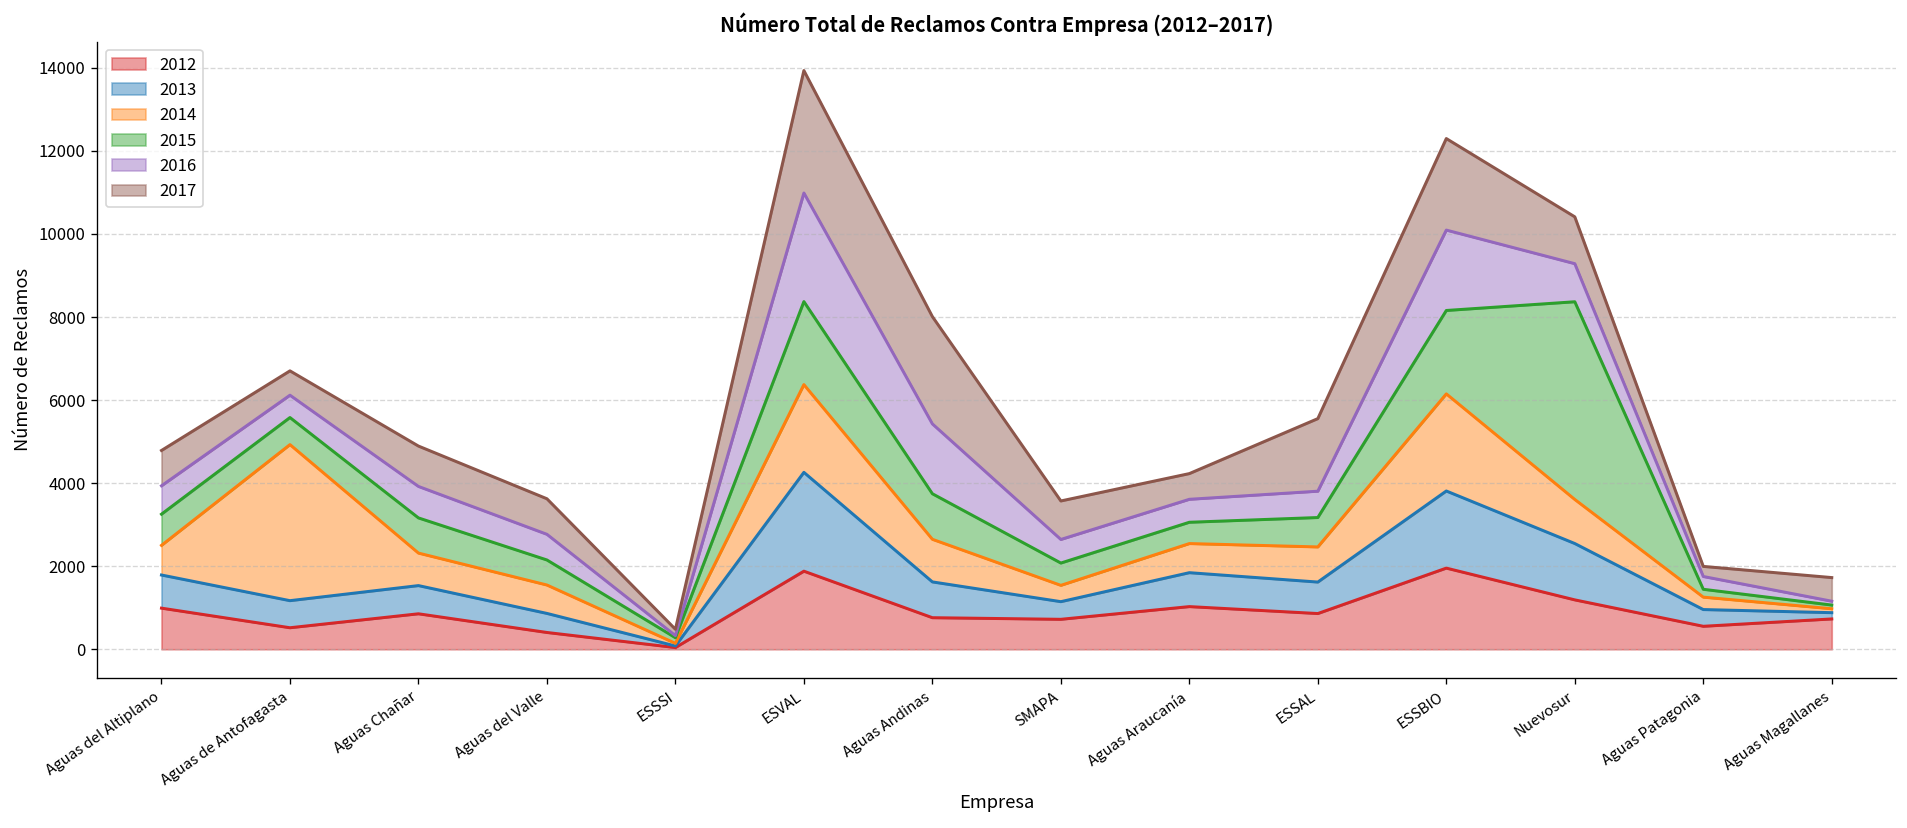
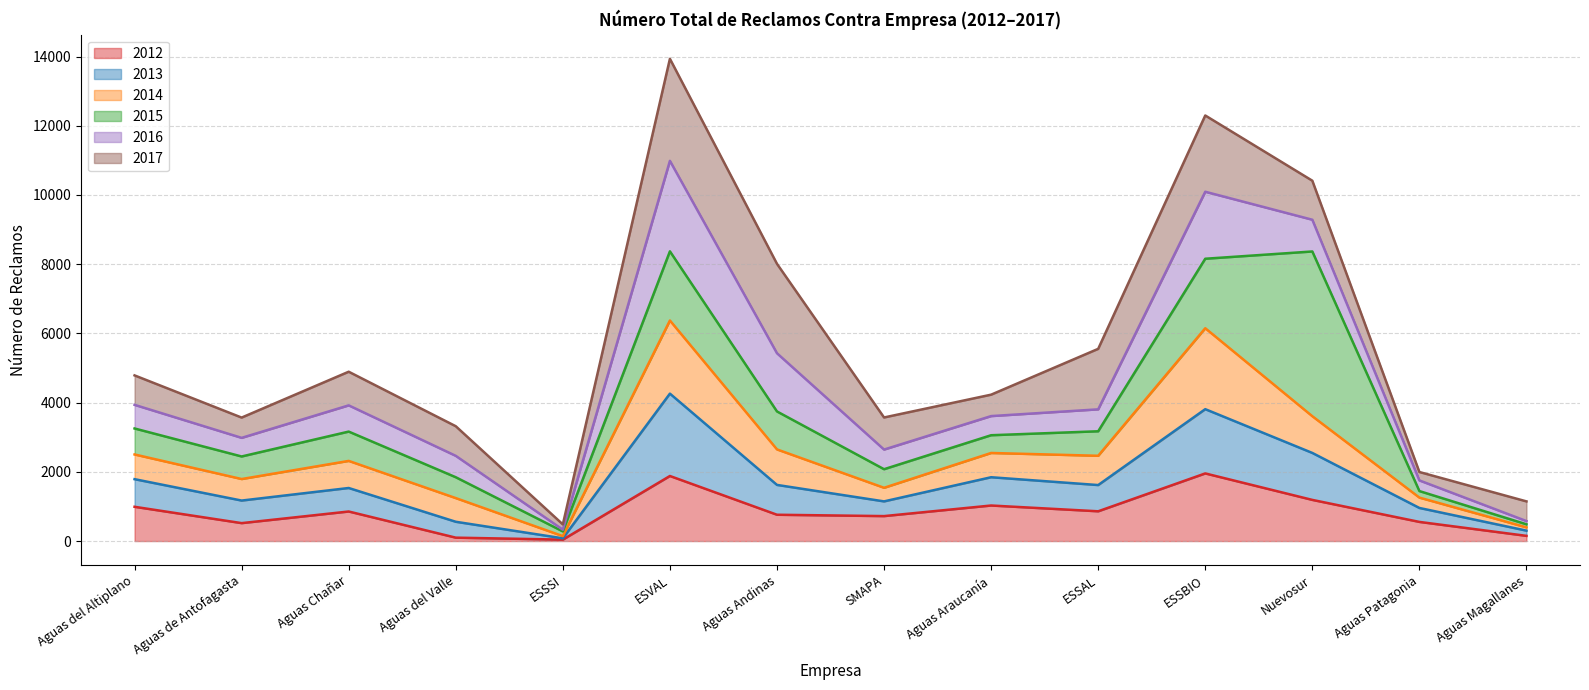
  {
    "2012": {
      "Aguas del Altiplano": 1000,
      "Aguas de Antofagasta": 500,
      "Aguas Chañar": 900,
-     "Aguas del Valle": 400,
+     "Aguas del Valle": 100,
      "ESVAL": 1900,
      "Aguas Andinas": 800,
      "SMAPA": 700,
      "Aguas Araucanía": 1000,
      "ESSAL": 900,
      "ESSBIO": 2000,
      "Nuevosur": 1200,
      "Aguas Patagonia": 600,
-     "Aguas Magallanes": 700
+     "Aguas Magallanes": 200
    },
    "2013": {
      "Aguas del Altiplano": 800,
      "Aguas de Antofagasta": 700,
      "Aguas Chañar": 700,
      "Aguas del Valle": 500,
      "ESVAL": 2400,
      "Aguas Andinas": 900,
      "SMAPA": 400,
      "Aguas Araucanía": 800,
      "ESSAL": 800,
      "ESSBIO": 1900,
      "Nuevosur": 1400,
      "Aguas Patagonia": 400,
      "Aguas Magallanes": 200
    },
    "2014": {
      "Aguas del Altiplano": 700,
-     "Aguas de Antofagasta": 3800,
+     "Aguas de Antofagasta": 600,
      "Aguas Chañar": 800,
      "Aguas del Valle": 700,
      "ESVAL": 2100,
      "Aguas Andinas": 1000,
      "SMAPA": 400,
      "Aguas Araucanía": 700,
      "ESSAL": 800,
      "ESSBIO": 2300,
      "Nuevosur": 1100,
      "Aguas Patagonia": 300,
      "Aguas Magallanes": 100
    },
    "2015": {
      "Aguas del Altiplano": 800,
      "Aguas de Antofagasta": 700,
      "Aguas Chañar": 800,
      "Aguas del Valle": 600,
      "ESVAL": 2000,
      "Aguas Andinas": 1100,
      "SMAPA": 500,
      "Aguas Araucanía": 500,
      "ESSAL": 700,
      "ESSBIO": 2000,
      "Nuevosur": 4800,
      "Aguas Patagonia": 200,
      "Aguas Magallanes": 100
    },
    "2016": {
      "Aguas del Altiplano": 700,
      "Aguas de Antofagasta": 500,
      "Aguas Chañar": 800,
      "Aguas del Valle": 600,
      "ESVAL": 2600,
      "Aguas Andinas": 1700,
      "SMAPA": 600,
      "Aguas Araucanía": 600,
      "ESSAL": 600,
      "ESSBIO": 1900,
      "Nuevosur": 900,
      "Aguas Patagonia": 300,
      "Aguas Magallanes": 100
    },
    "2017": {
      "Aguas del Altiplano": 900,
      "Aguas de Antofagasta": 600,
      "Aguas Chañar": 1000,
      "Aguas del Valle": 900,
      "ESSSI": 200,
      "ESVAL": 2900,
      "Aguas Andinas": 2600,
      "SMAPA": 900,
      "Aguas Araucanía": 600,
      "ESSAL": 1700,
      "ESSBIO": 2200,
      "Nuevosur": 1100,
      "Aguas Patagonia": 200,
      "Aguas Magallanes": 600
    }
  }
